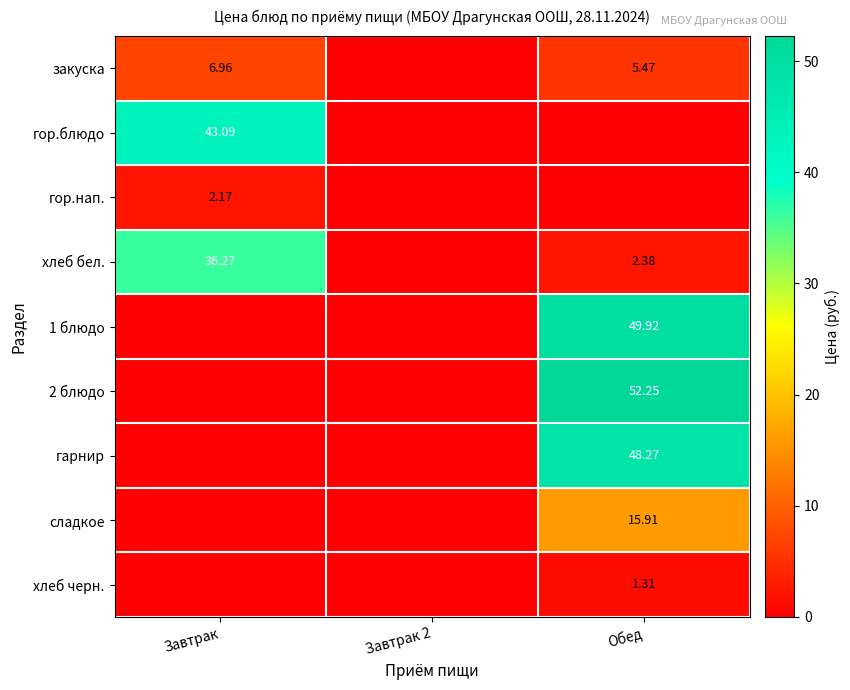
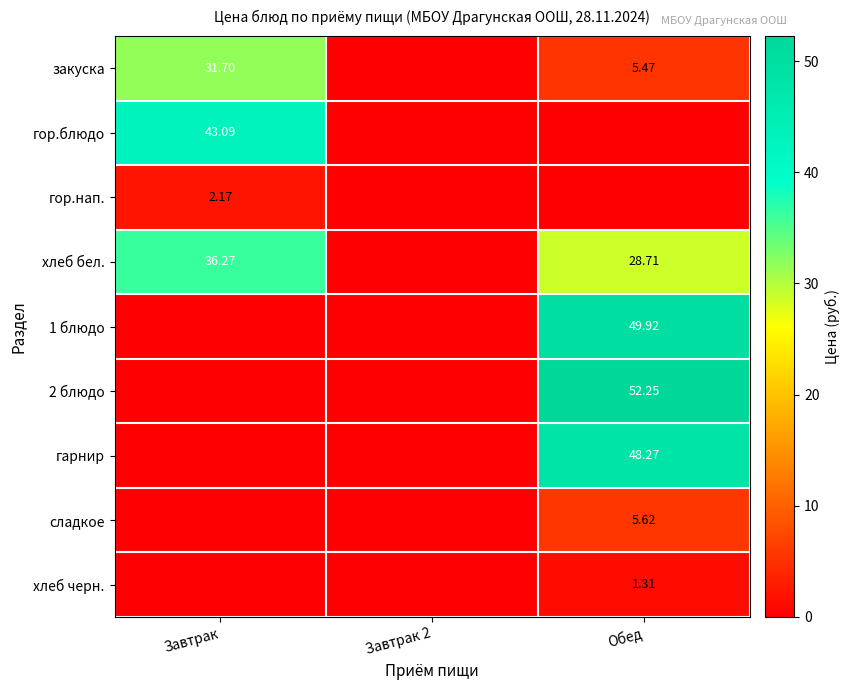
  {
    "закуска": {
-     "Завтрак": 6.96,
+     "Завтрак": 31.70,
      "Обед": 5.47
    },
    "гор.блюдо": {
      "Завтрак": 43.09
    },
    "гор.нап.": {
      "Завтрак": 2.17
    },
    "хлеб бел.": {
      "Завтрак": 36.27,
-     "Обед": 2.38
+     "Обед": 28.71
    },
    "1 блюдо": {
      "Обед": 49.92
    },
    "2 блюдо": {
      "Обед": 52.25
    },
    "гарнир": {
      "Обед": 48.27
    },
    "сладкое": {
-     "Обед": 15.91
+     "Обед": 5.62
    },
    "хлеб черн.": {
      "Обед": 1.31
    }
  }
